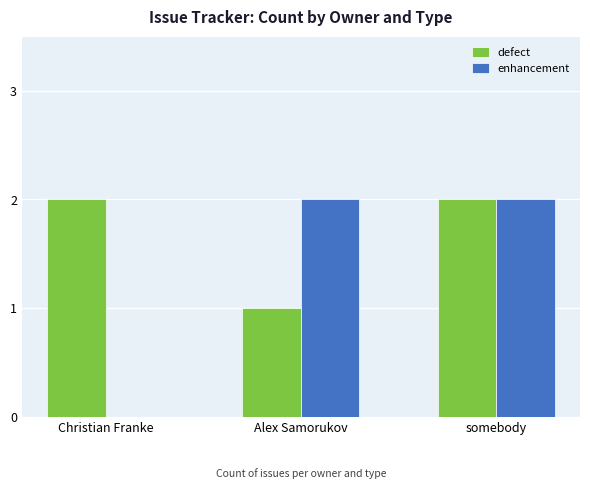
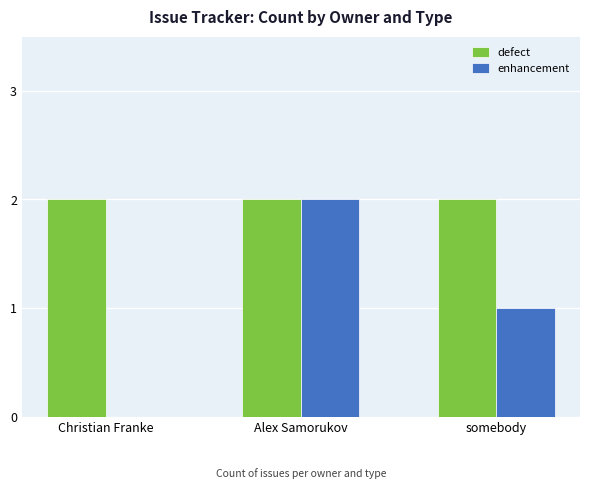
  {
    "defect": {
      "Christian Franke": 2,
-     "Alex Samorukov": 1,
+     "Alex Samorukov": 2,
      "somebody": 2
    },
    "enhancement": {
      "Christian Franke": 0,
      "Alex Samorukov": 2,
-     "somebody": 2
+     "somebody": 1
    }
  }
